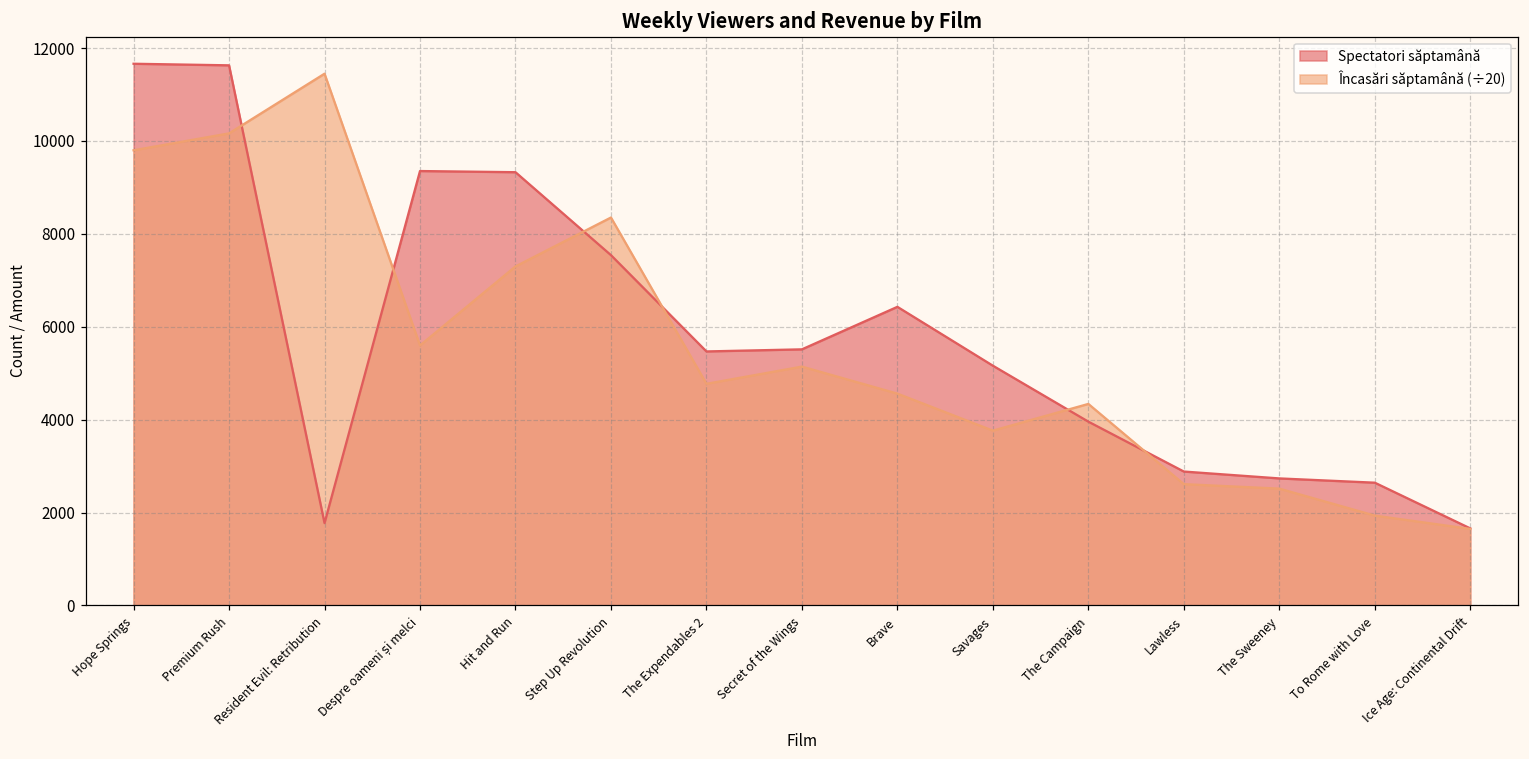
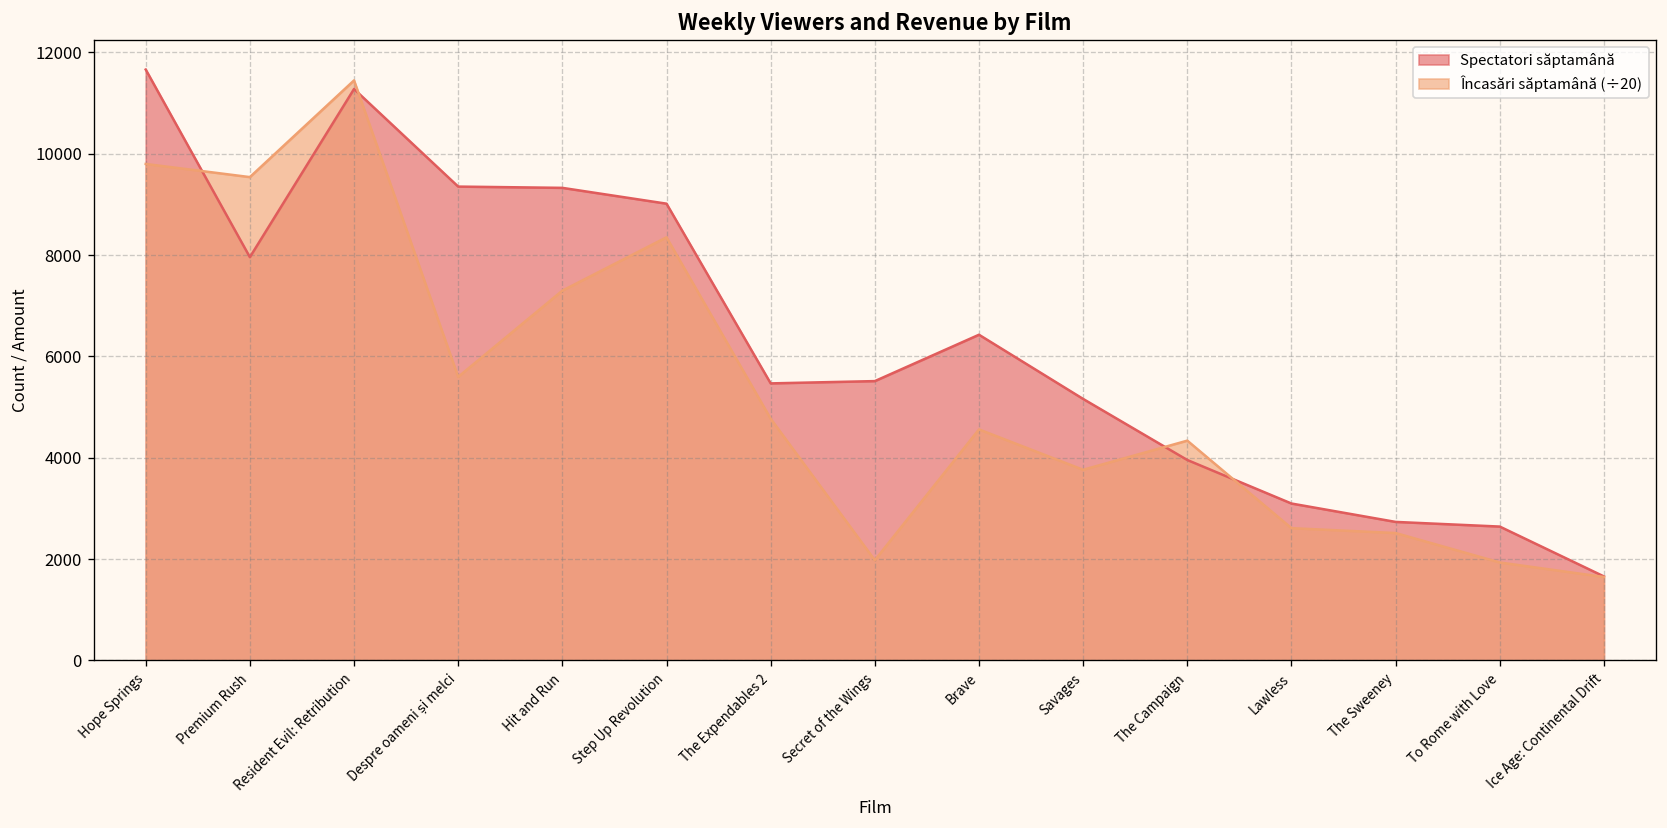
  {
    "Spectatori săptamână": {
      "Hope Springs": 11700,
-     "Premium Rush": 11600,
-     "Resident Evil: Retribution": 1800,
+     "Premium Rush": 8000,
+     "Resident Evil: Retribution": 11300,
      "Despre oameni și melci": 9400,
      "Hit and Run": 9300,
-     "Step Up Revolution": 7500,
+     "Step Up Revolution": 9000,
      "The Expendables 2": 5500,
      "Secret of the Wings": 5500,
      "Brave": 6400,
      "Savages": 5200,
      "The Campaign": 4000,
-     "Lawless": 2900,
+     "Lawless": 3100,
      "The Sweeney": 2700,
      "To Rome with Love": 2600
    },
    "Încasări săptamână (÷20)": {
      "Hope Springs": 9800,
-     "Premium Rush": 10200,
+     "Premium Rush": 9500,
      "Resident Evil: Retribution": 11400,
      "Despre oameni și melci": 5600,
      "Hit and Run": 7300,
      "Step Up Revolution": 8400,
      "The Expendables 2": 4800,
-     "Secret of the Wings": 5100,
+     "Secret of the Wings": 2000,
      "Brave": 4600,
      "Savages": 3800,
      "The Campaign": 4300,
      "Lawless": 2600,
      "The Sweeney": 2500,
      "To Rome with Love": 1900
    }
  }
